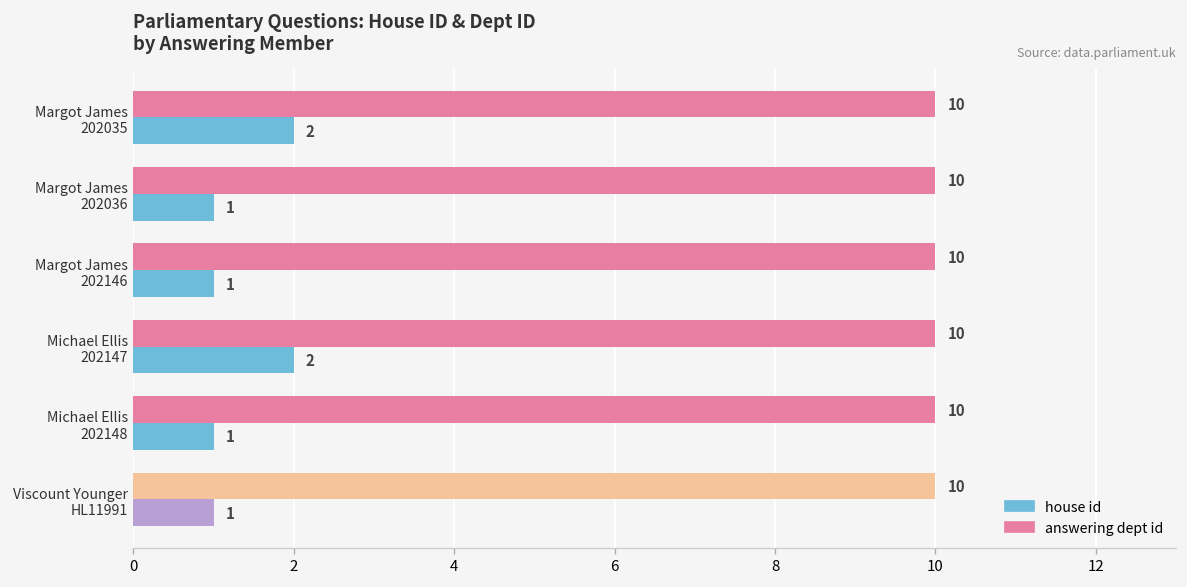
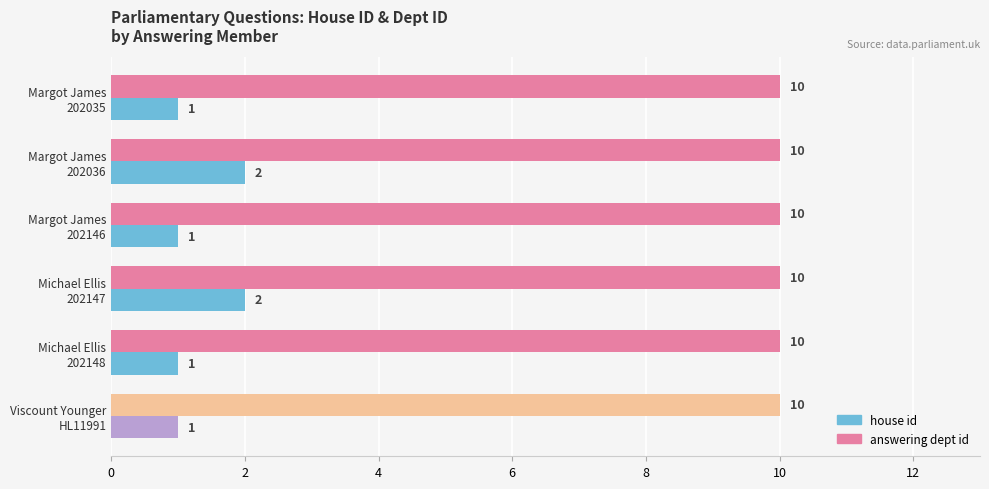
  {
    "house id": {
-     "Margot James 202035": 2,
-     "Margot James 202036": 1,
+     "Margot James 202035": 1,
+     "Margot James 202036": 2,
      "Margot James 202146": 1,
      "Michael Ellis 202147": 2,
      "Michael Ellis 202148": 1,
      "Viscount Younger HL11991": 1
    },
    "answering dept id": {
      "Margot James 202035": 10,
      "Margot James 202036": 10,
      "Margot James 202146": 10,
      "Michael Ellis 202147": 10,
      "Michael Ellis 202148": 10,
      "Viscount Younger HL11991": 10
    }
  }
